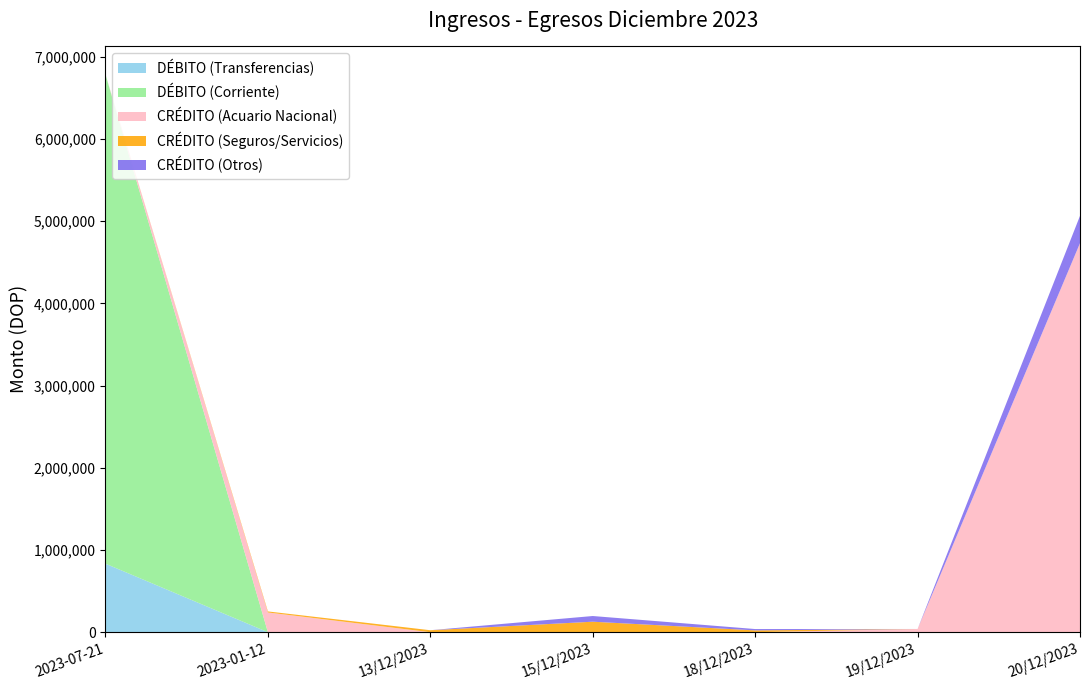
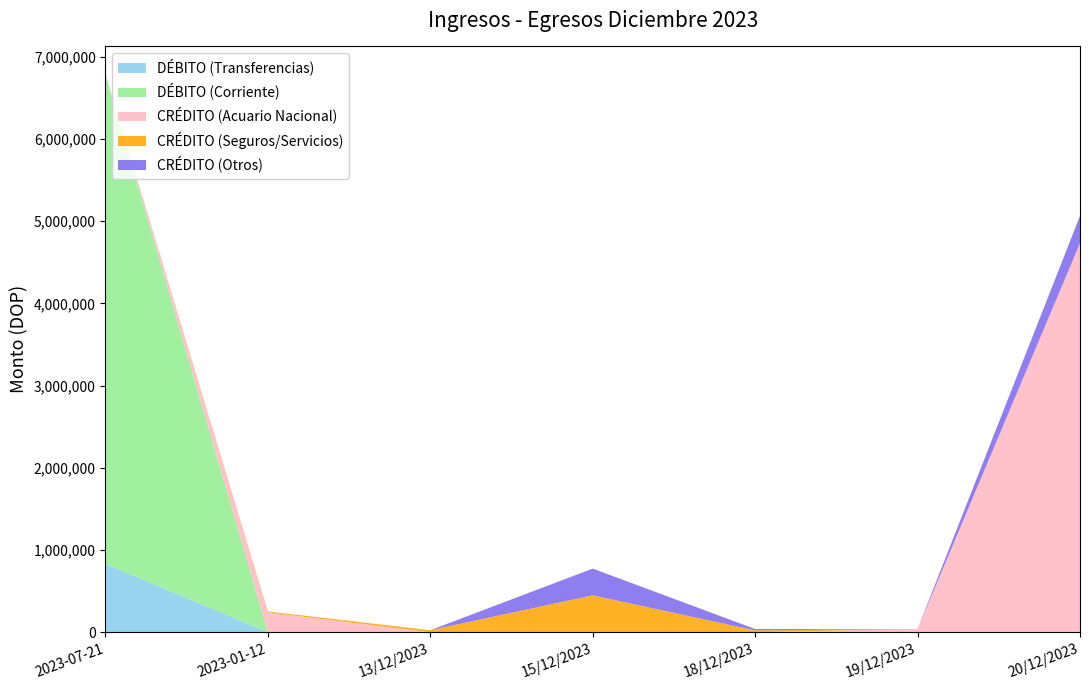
  {
    "DÉBITO (Transferencias)": {
      "2023-07-21": "800,000"
    },
    "CRÉDITO (Seguros/Servicios)": {
-     "15/12/2023": "100,000"
+     "15/12/2023": "400,000"
    },
    "CRÉDITO (Otros)": {
-     "15/12/2023": "100,000",
+     "15/12/2023": "300,000",
      "20/12/2023": "300,000"
    }
  }
